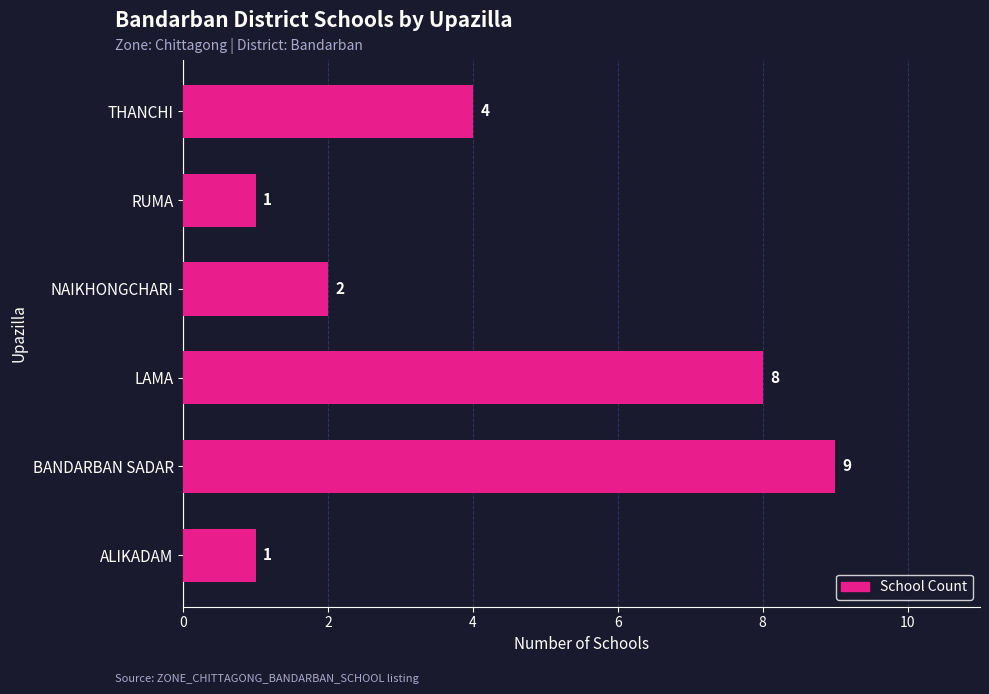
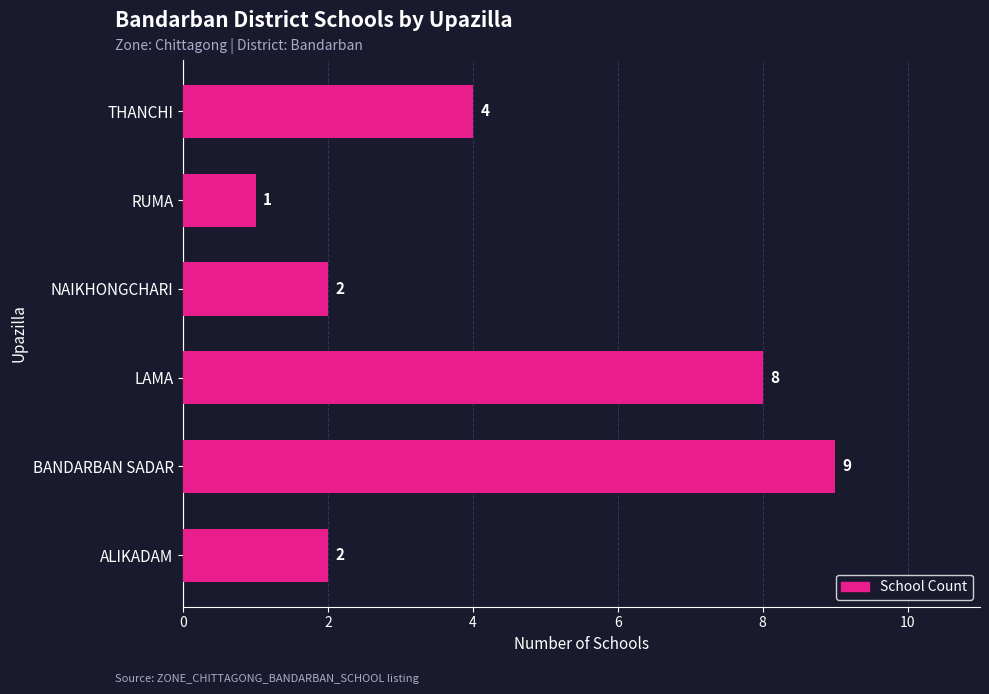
  {
    "THANCHI": 4,
    "RUMA": 1,
    "NAIKHONGCHARI": 2,
    "LAMA": 8,
    "BANDARBAN SADAR": 9,
-   "ALIKADAM": 1
+   "ALIKADAM": 2
  }
